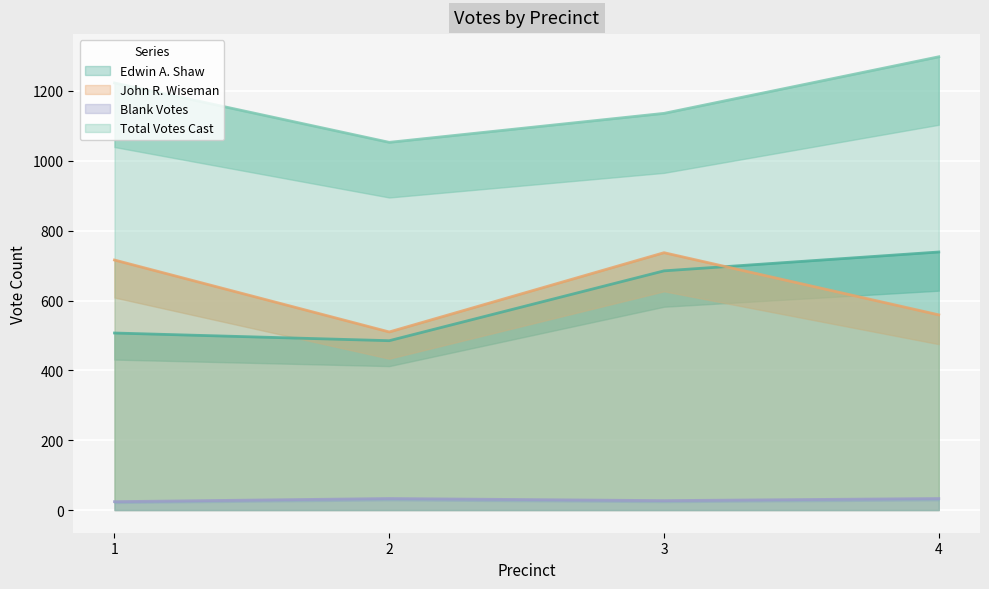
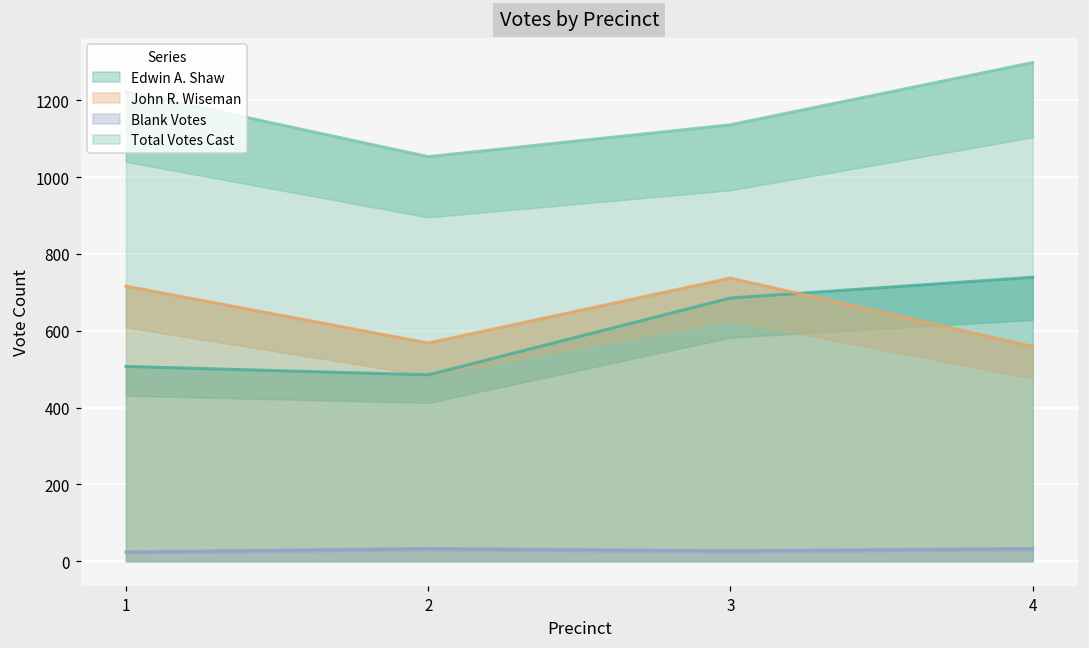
  {
    "John R. Wiseman": {
      "1": 720,
-     "2": 510,
+     "2": 570,
      "3": 740,
      "4": 560
    }
  }
